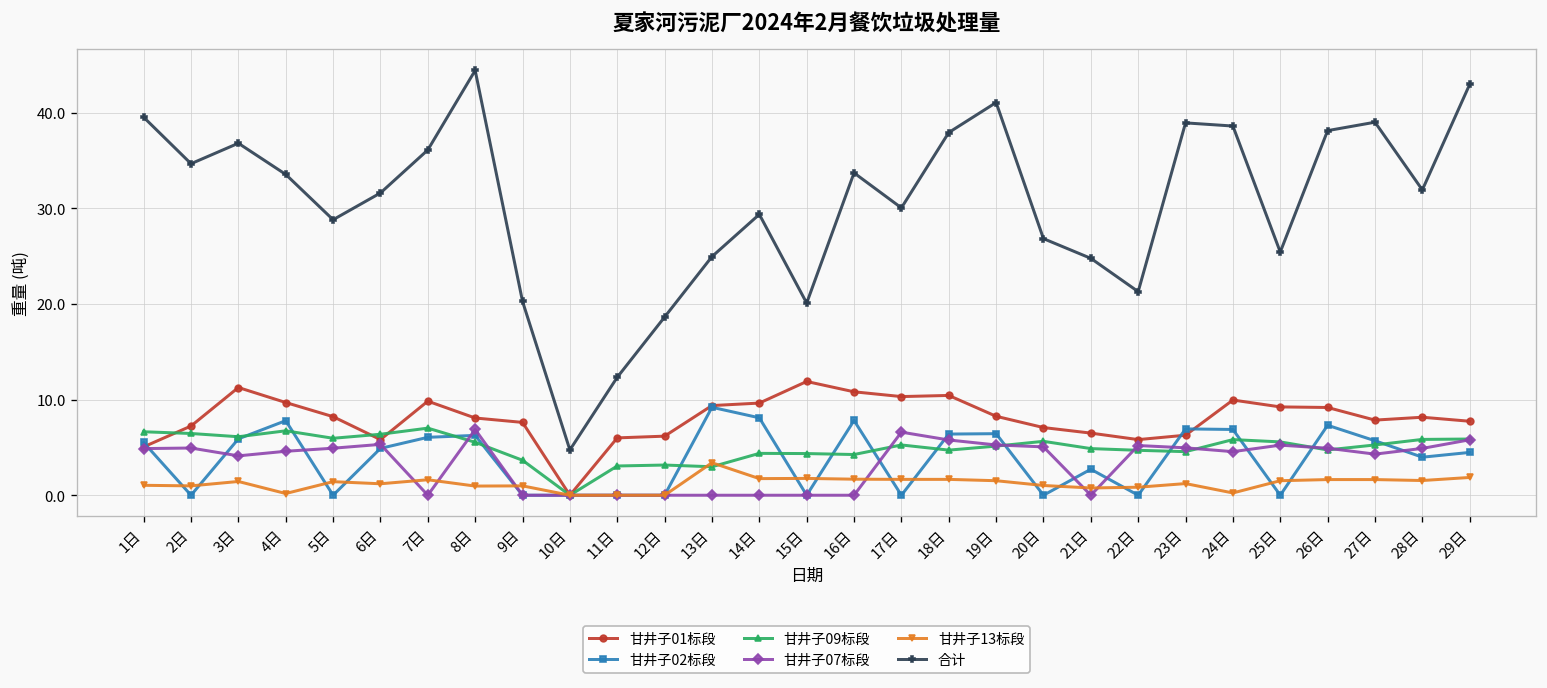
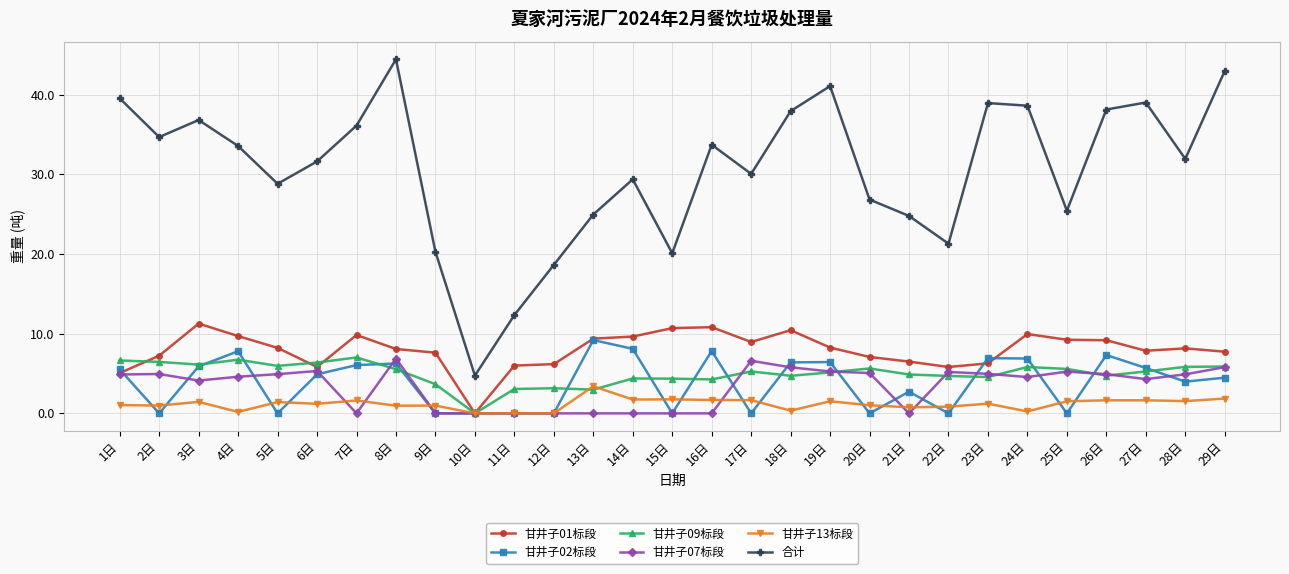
  {
    "甘井子01标段": {
      "2日": 7,
      "3日": 11,
      "4日": 10,
      "5日": 8,
      "6日": 6,
      "7日": 10,
      "8日": 8,
      "9日": 8,
      "11日": 6,
      "12日": 6,
      "14日": 10,
-     "15日": 12,
+     "15日": 11,
      "16日": 11,
-     "17日": 10,
+     "17日": 9,
      "18日": 10,
      "19日": 8,
      "20日": 7,
      "21日": 7,
      "22日": 6,
      "23日": 6,
      "24日": 10,
      "25日": 9,
      "26日": 9,
      "27日": 8,
      "28日": 8,
      "29日": 8
    },
    "甘井子02标段": {
      "1日": 6,
      "2日": 0,
      "4日": 8,
      "5日": 0,
      "6日": 5,
      "7日": 6,
      "8日": 6,
      "14日": 8,
      "16日": 8,
      "17日": 0,
      "18日": 6,
      "19日": 6,
      "20日": 0,
      "21日": 3,
      "22日": 0,
      "23日": 7,
      "24日": 7,
      "25日": 0,
      "26日": 7,
      "27日": 6,
      "28日": 4,
      "29日": 4
    },
    "甘井子09标段": {
      "1日": 7,
      "2日": 6,
      "4日": 7,
      "5日": 6,
      "6日": 6,
      "7日": 7,
      "8日": 6,
      "9日": 4,
      "11日": 3,
      "12日": 3,
      "13日": 3,
      "14日": 4,
      "15日": 4,
      "16日": 4,
      "17日": 5,
      "18日": 5,
      "20日": 6,
      "21日": 5,
      "22日": 5,
      "23日": 5,
      "24日": 6,
      "25日": 6,
      "27日": 5,
      "28日": 6
    },
    "甘井子07标段": {
      "2日": 5,
      "3日": 4,
      "4日": 5,
      "5日": 5,
      "6日": 5,
      "7日": 0,
      "8日": 7,
      "13日": 0,
      "14日": 0,
      "16日": 0,
      "17日": 7,
      "18日": 6,
      "20日": 5,
      "21日": 0,
      "22日": 5,
      "23日": 5,
      "24日": 5,
      "25日": 5,
      "27日": 4,
      "28日": 5
    },
    "甘井子13标段": {
      "1日": 1,
      "2日": 1,
      "3日": 1,
      "4日": 0,
      "5日": 1,
      "6日": 1,
      "7日": 2,
      "8日": 1,
      "9日": 1,
      "13日": 3,
      "14日": 2,
      "15日": 2,
      "16日": 2,
      "17日": 2,
-     "18日": 2,
+     "18日": 0,
      "19日": 2,
      "20日": 1,
      "21日": 1,
      "22日": 1,
      "23日": 1,
      "24日": 0,
      "25日": 2,
      "26日": 2,
      "27日": 2,
      "28日": 2,
      "29日": 2
    },
    "合计": {
      "1日": 40,
      "2日": 35,
      "3日": 37,
      "4日": 34,
      "5日": 29,
      "6日": 32,
      "7日": 36,
      "8日": 44,
      "9日": 20,
      "10日": 5,
      "11日": 12,
      "12日": 19,
      "13日": 25,
      "14日": 29,
      "15日": 20,
      "16日": 34,
      "17日": 30,
      "18日": 38,
      "19日": 41,
      "20日": 27,
      "21日": 25,
      "22日": 21,
      "23日": 39,
      "24日": 39,
      "25日": 25,
      "26日": 38,
      "27日": 39,
      "28日": 32,
      "29日": 43
    }
  }
